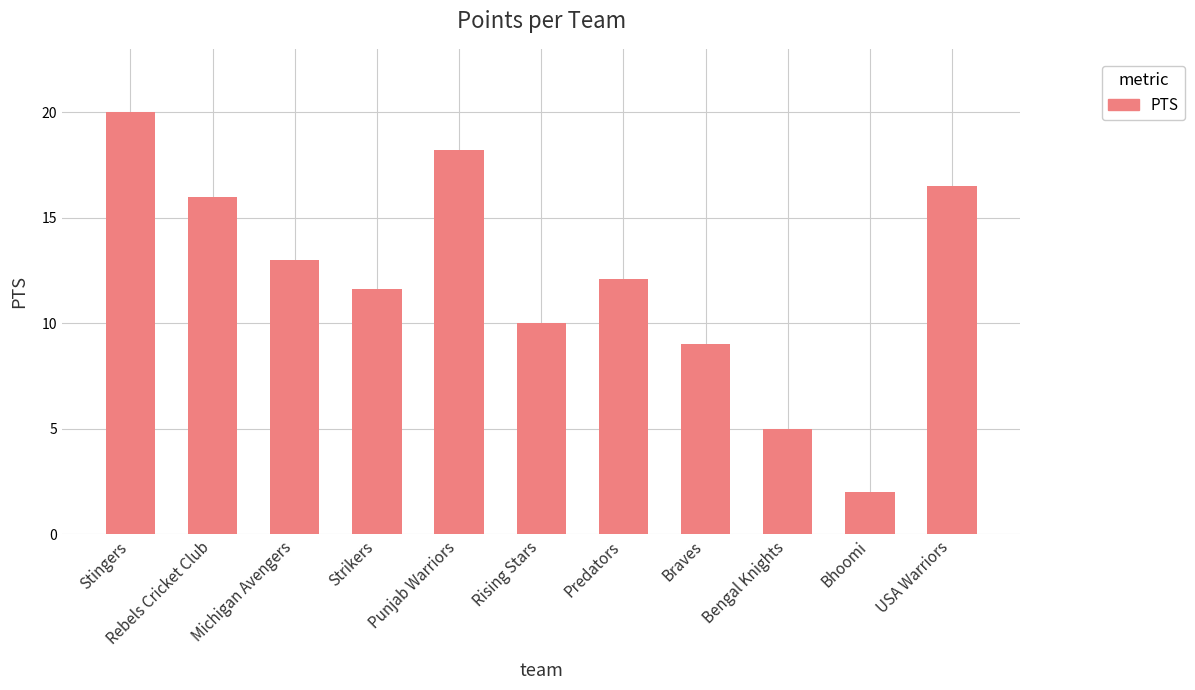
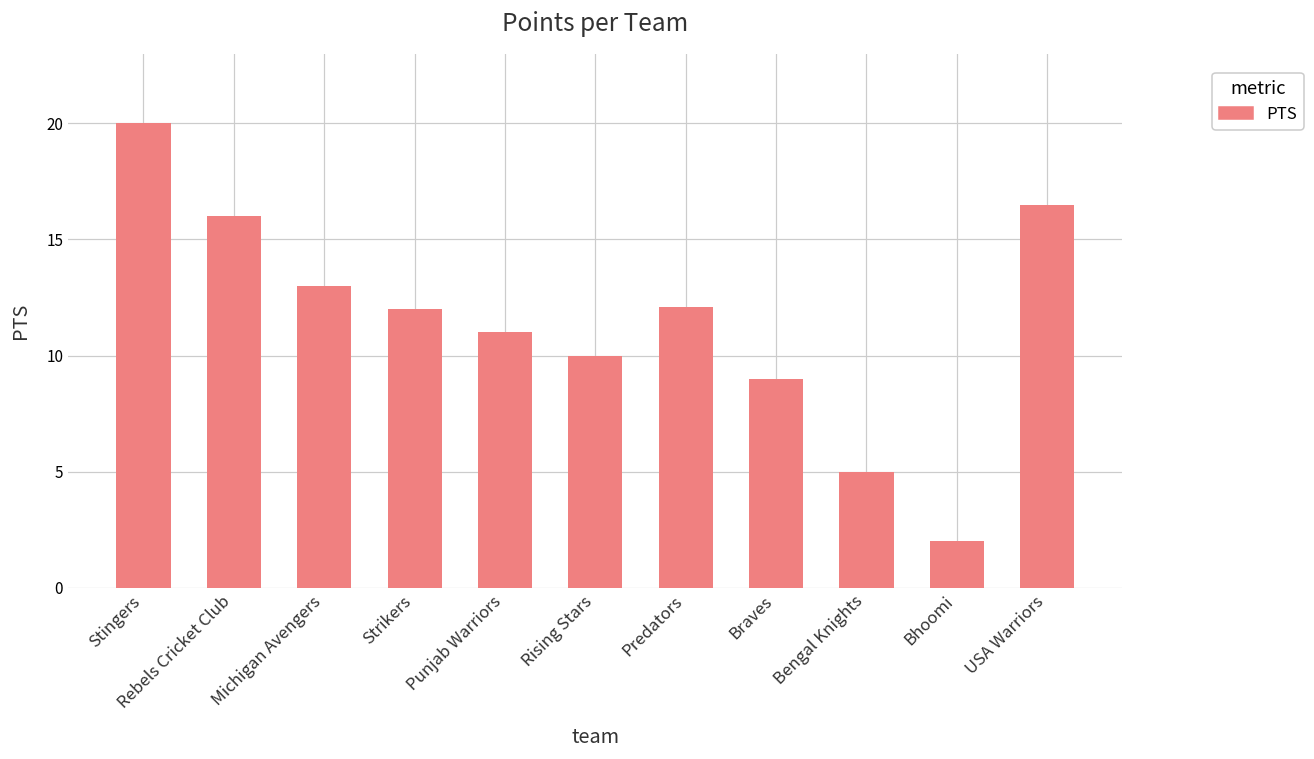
  {
    "Stingers": 20.0,
    "Rebels Cricket Club": 16.0,
    "Michigan Avengers": 13.0,
-   "Strikers": 11.6,
-   "Punjab Warriors": 18.2,
+   "Strikers": 12.0,
+   "Punjab Warriors": 11.0,
    "Rising Stars": 10.0,
    "Predators": 12.1,
    "Braves": 9.0,
    "Bengal Knights": 5.0,
    "Bhoomi": 2.0,
    "USA Warriors": 16.5
  }
